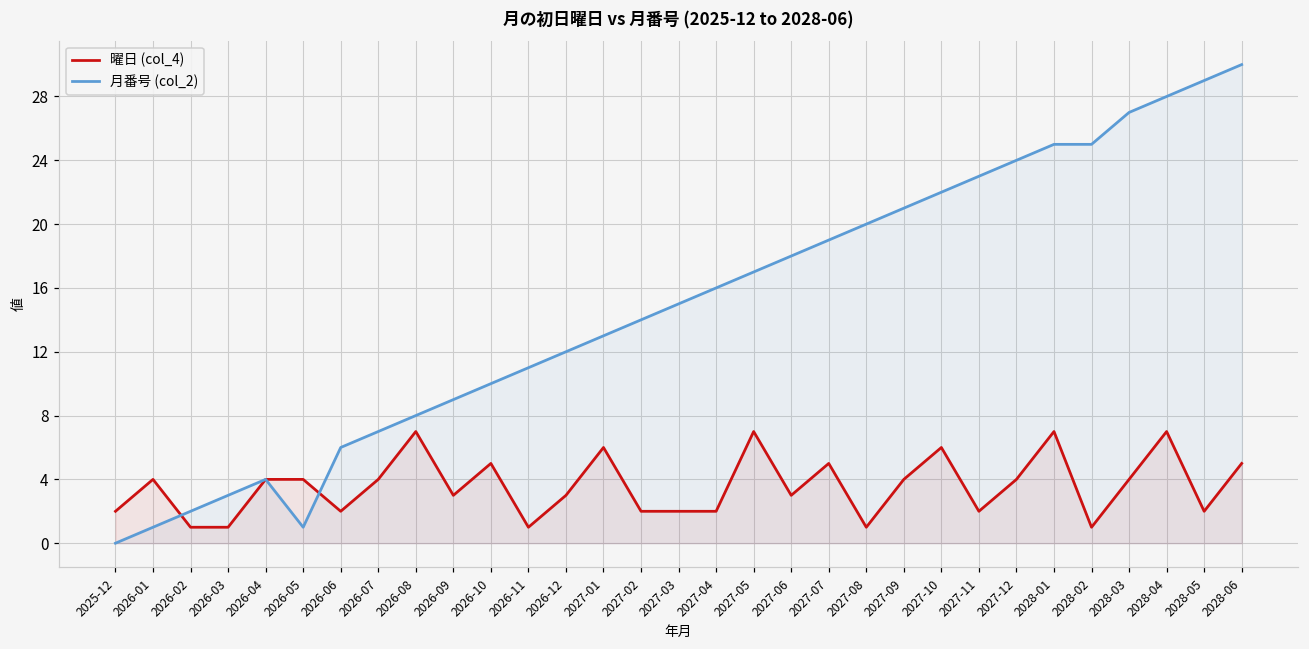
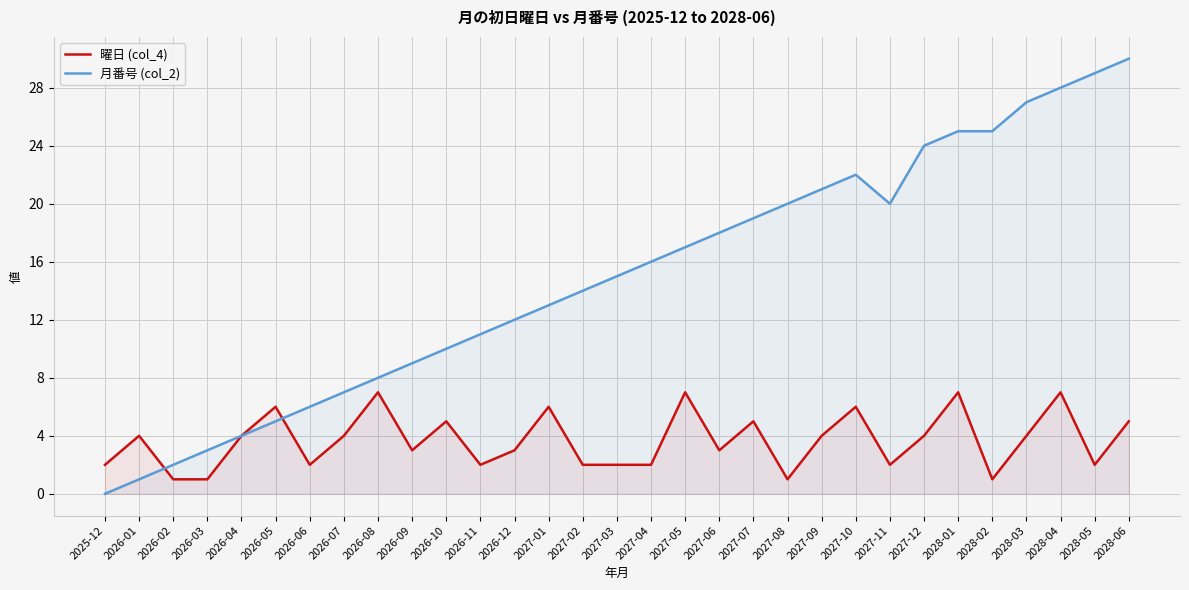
  {
    "曜日 (col_4)": {
      "2025-12": 2,
      "2026-01": 4,
      "2026-02": 1,
      "2026-03": 1,
-     "2026-05": 4,
+     "2026-05": 6,
      "2026-06": 2,
      "2026-07": 4,
      "2026-08": 7,
      "2026-09": 3,
      "2026-10": 5,
-     "2026-11": 1,
+     "2026-11": 2,
      "2026-12": 3,
      "2027-01": 6,
      "2027-02": 2,
      "2027-03": 2,
      "2027-04": 2,
      "2027-05": 7,
      "2027-06": 3,
      "2027-07": 5,
      "2027-08": 1,
      "2027-09": 4,
      "2027-10": 6,
      "2027-11": 2,
      "2027-12": 4,
      "2028-01": 7,
      "2028-02": 1,
      "2028-03": 4,
      "2028-04": 7,
      "2028-05": 2,
      "2028-06": 5
    },
    "月番号 (col_2)": {
      "2025-12": 0,
      "2026-01": 1,
      "2026-02": 2,
      "2026-03": 3,
-     "2026-05": 1,
+     "2026-05": 5,
      "2026-06": 6,
      "2026-07": 7,
      "2026-08": 8,
      "2026-09": 9,
      "2026-10": 10,
      "2026-11": 11,
      "2026-12": 12,
      "2027-01": 13,
      "2027-02": 14,
      "2027-03": 15,
      "2027-04": 16,
      "2027-05": 17,
      "2027-06": 18,
      "2027-07": 19,
      "2027-08": 20,
      "2027-09": 21,
      "2027-10": 22,
-     "2027-11": 23,
+     "2027-11": 20,
      "2027-12": 24,
      "2028-01": 25,
      "2028-02": 25,
      "2028-03": 27,
      "2028-04": 28,
      "2028-05": 29,
      "2028-06": 30
    }
  }
